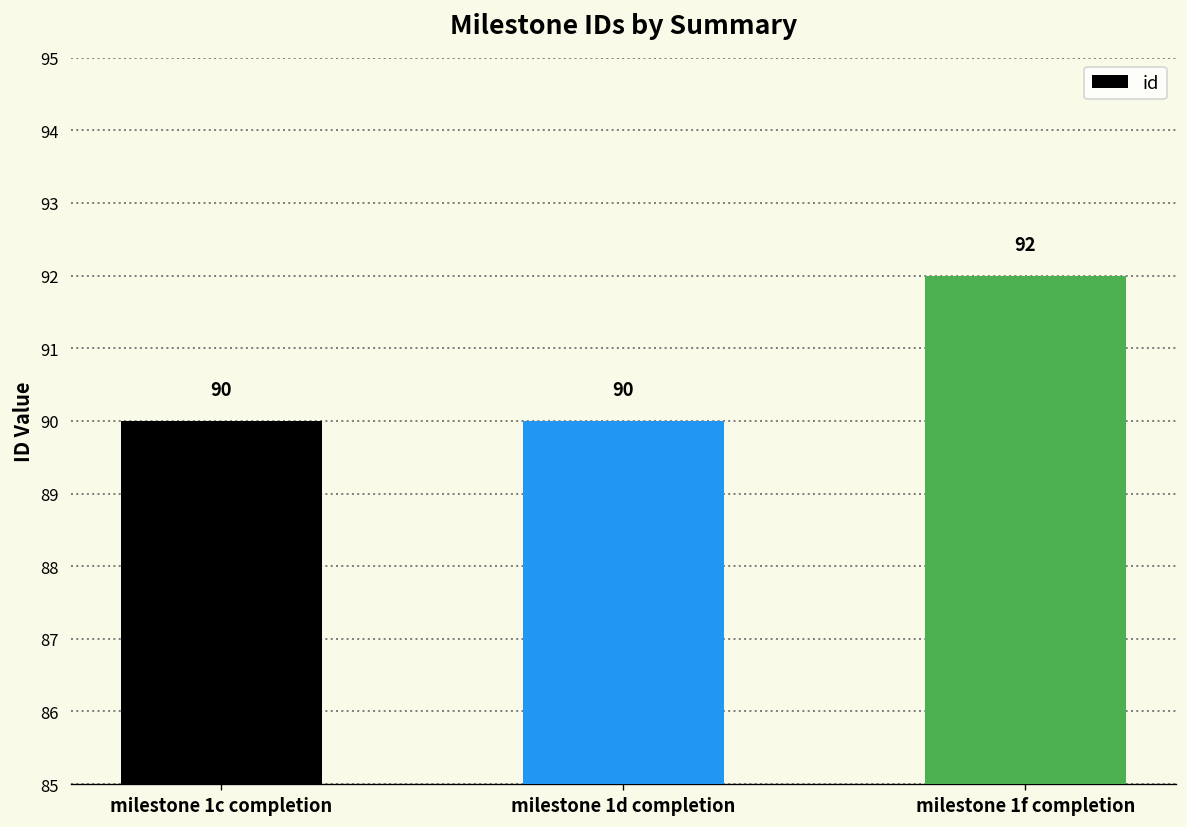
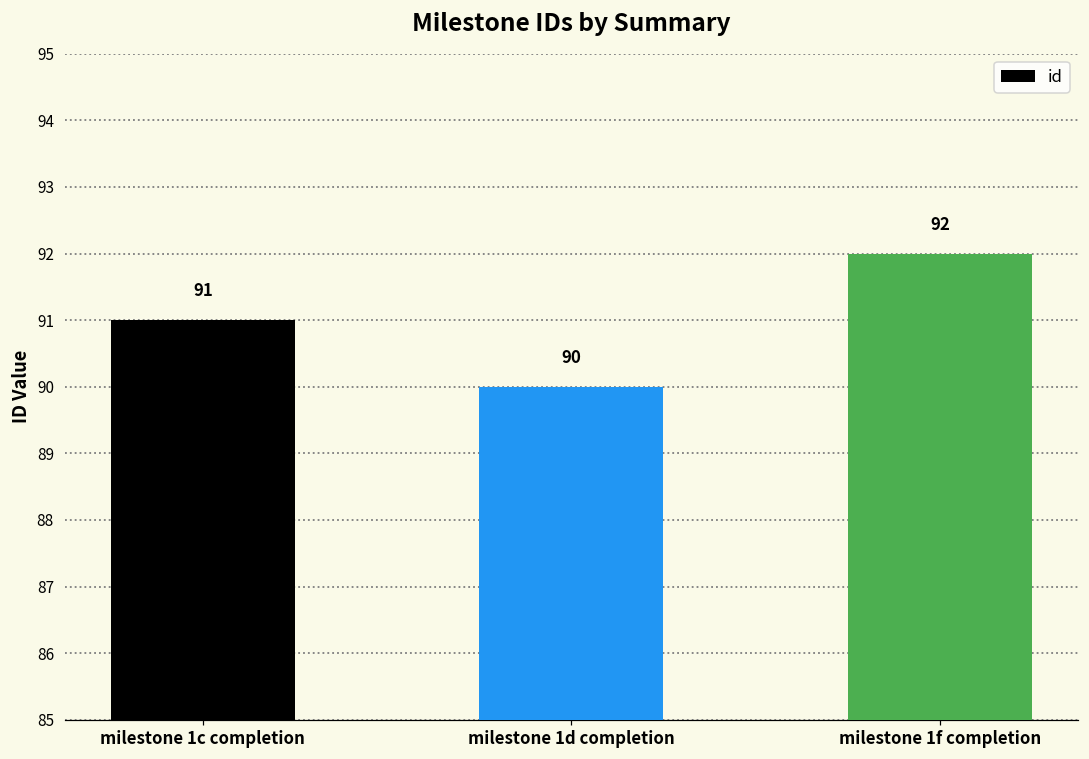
  {
-   "milestone 1c completion": 90,
+   "milestone 1c completion": 91,
    "milestone 1d completion": 90,
    "milestone 1f completion": 92
  }
